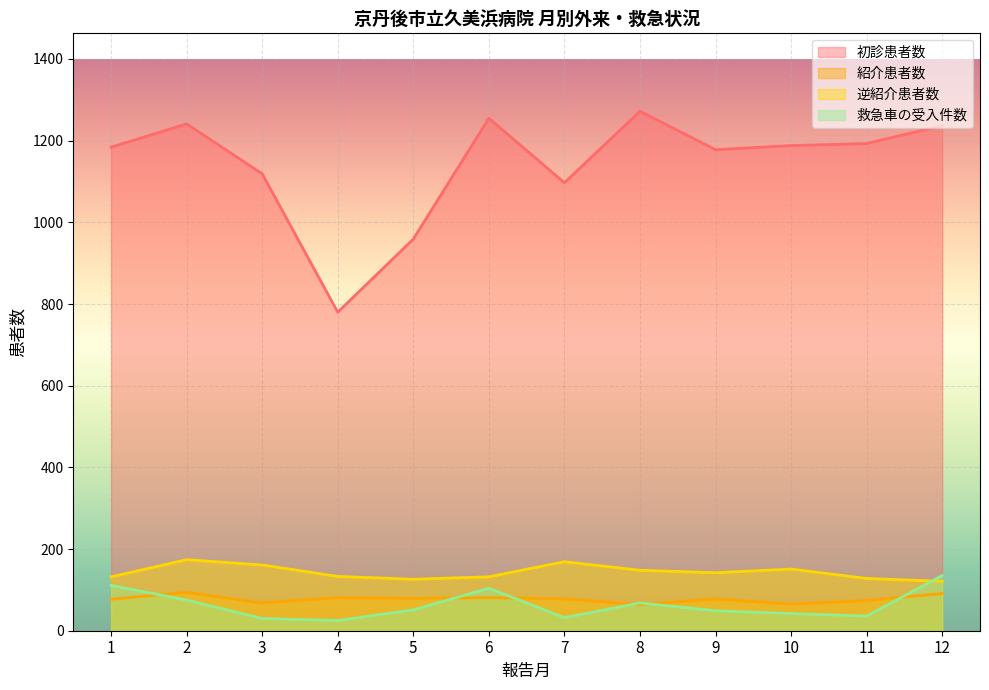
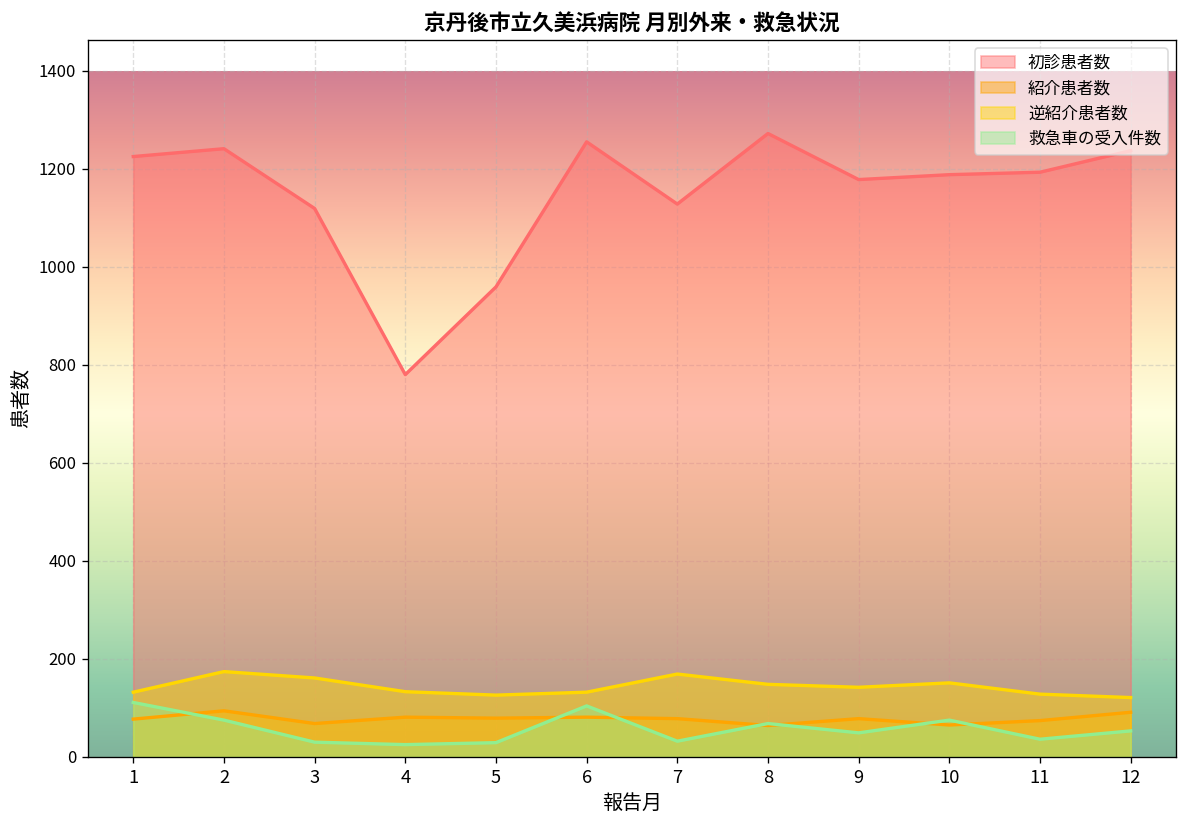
  {
    "初診患者数": {
-     "1": 1180,
+     "1": 1230,
      "2": 1240,
      "3": 1120,
      "4": 780,
      "5": 960,
      "6": 1260,
-     "7": 1100,
+     "7": 1130,
      "8": 1270,
      "9": 1180,
      "10": 1190,
      "11": 1190
    },
    "救急車の受入件数": {
      "1": 110,
      "2": 80,
      "3": 30,
      "4": 30,
-     "5": 50,
+     "5": 30,
      "6": 100,
      "7": 30,
      "9": 50,
-     "10": 40,
+     "10": 80,
      "11": 40,
-     "12": 140
+     "12": 50
    }
  }
